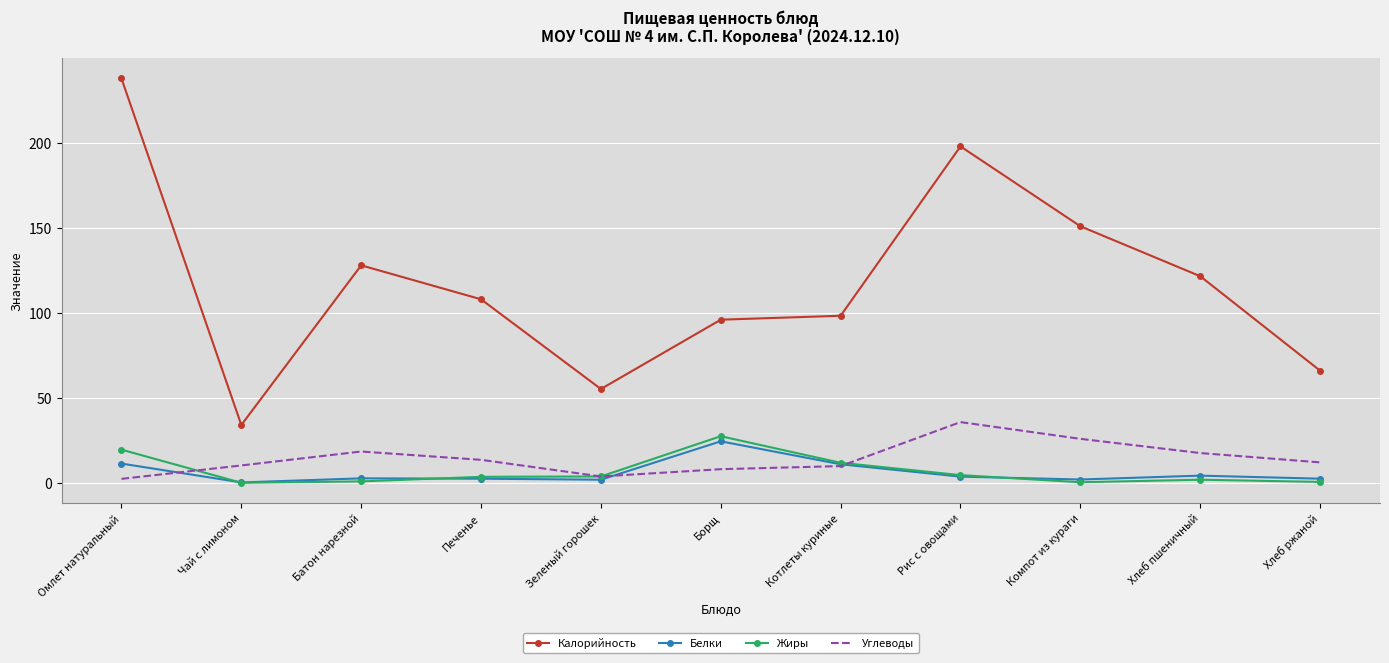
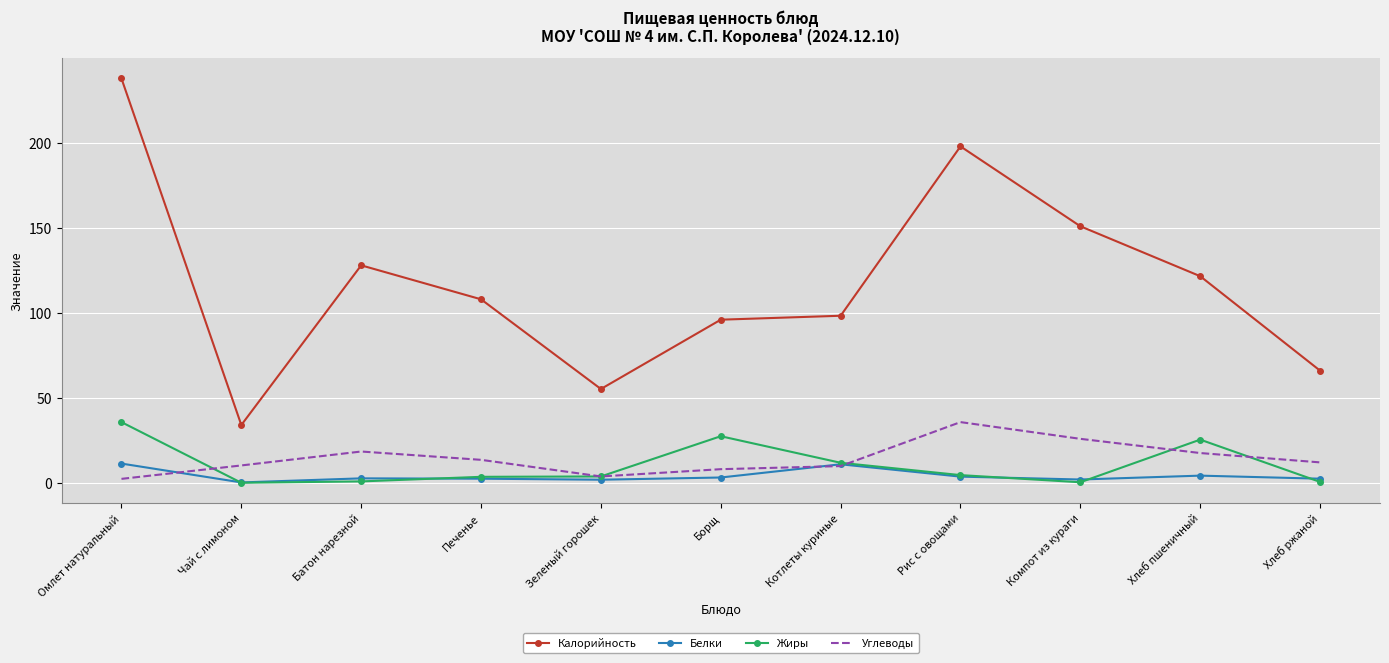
  {
    "Калорийность": {
      "Омлет натуральный": 238,
      "Чай с лимоном": 34,
      "Батон нарезной": 128,
      "Печенье": 108,
      "Зеленый горошек": 55,
      "Борщ": 96,
      "Котлеты куриные": 98,
      "Рис с овощами": 198,
      "Компот из кураги": 151,
      "Хлеб пшеничный": 122,
      "Хлеб ржаной": 66
    },
    "Белки": {
      "Омлет натуральный": 11,
      "Батон нарезной": 3,
      "Зеленый горошек": 2,
-     "Борщ": 24,
+     "Борщ": 3,
      "Компот из кураги": 2,
      "Хлеб пшеничный": 4,
      "Хлеб ржаной": 2
    },
    "Жиры": {
-     "Омлет натуральный": 20,
+     "Омлет натуральный": 36,
      "Батон нарезной": 1,
      "Борщ": 27,
      "Компот из кураги": 0,
-     "Хлеб пшеничный": 2,
+     "Хлеб пшеничный": 25,
      "Хлеб ржаной": 1
    },
    "Углеводы": {
      "Омлет натуральный": 2,
      "Чай с лимоном": 10,
      "Батон нарезной": 18,
      "Печенье": 14,
      "Борщ": 8,
      "Рис с овощами": 36,
      "Компот из кураги": 26,
      "Хлеб пшеничный": 18,
      "Хлеб ржаной": 12
    }
  }
